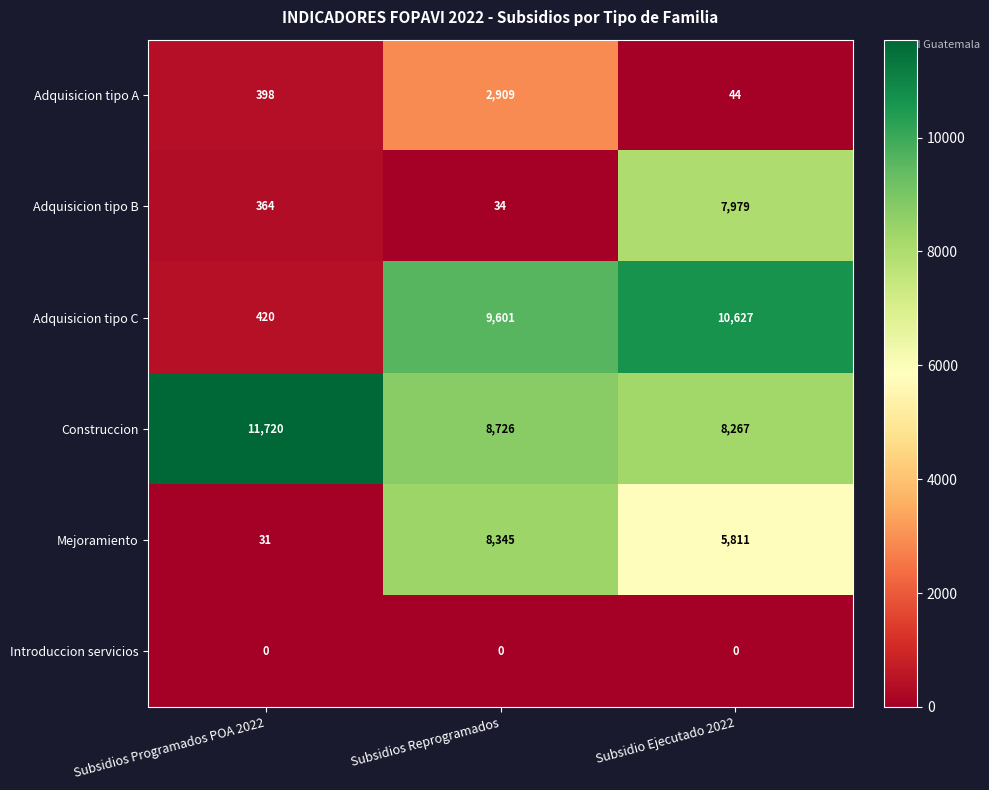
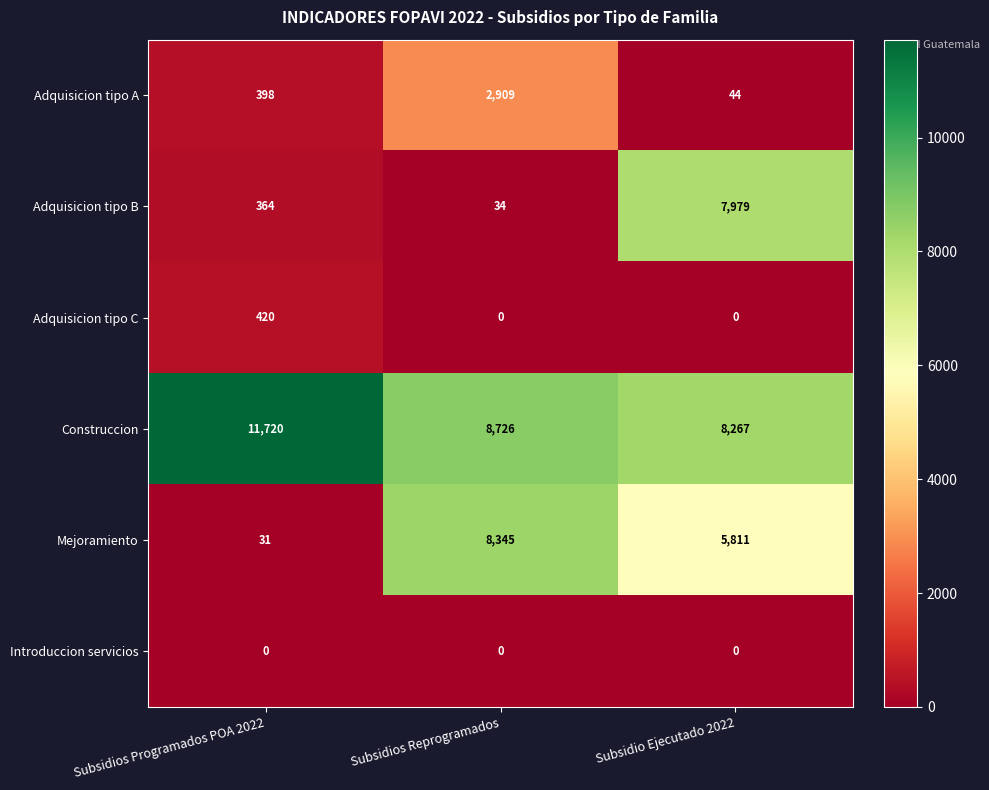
  {
    "Adquisicion tipo A": {
      "Subsidios Programados POA 2022": "398",
      "Subsidios Reprogramados": "2,909",
      "Subsidio Ejecutado 2022": "44"
    },
    "Adquisicion tipo B": {
      "Subsidios Programados POA 2022": "364",
      "Subsidios Reprogramados": "34",
      "Subsidio Ejecutado 2022": "7,979"
    },
    "Adquisicion tipo C": {
      "Subsidios Programados POA 2022": "420",
-     "Subsidios Reprogramados": "9,601",
-     "Subsidio Ejecutado 2022": "10,627"
+     "Subsidios Reprogramados": "0",
+     "Subsidio Ejecutado 2022": "0"
    },
    "Construccion": {
      "Subsidios Programados POA 2022": "11,720",
      "Subsidios Reprogramados": "8,726",
      "Subsidio Ejecutado 2022": "8,267"
    },
    "Mejoramiento": {
      "Subsidios Programados POA 2022": "31",
      "Subsidios Reprogramados": "8,345",
      "Subsidio Ejecutado 2022": "5,811"
    },
    "Introduccion servicios": {
      "Subsidios Programados POA 2022": "0",
      "Subsidios Reprogramados": "0",
      "Subsidio Ejecutado 2022": "0"
    }
  }
